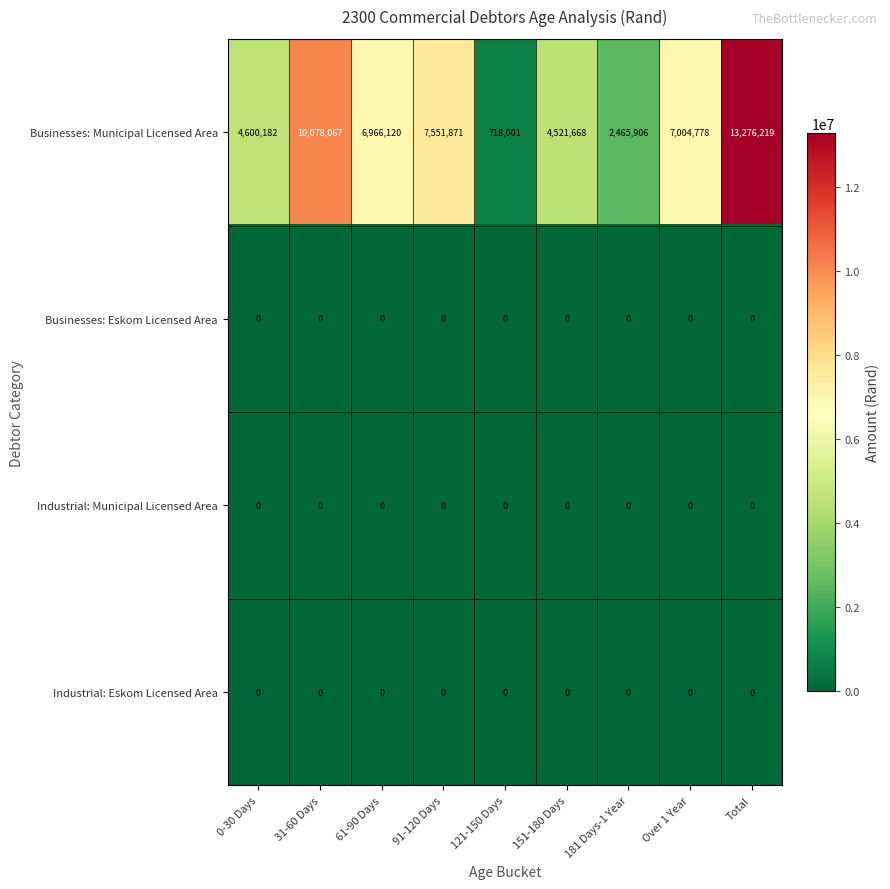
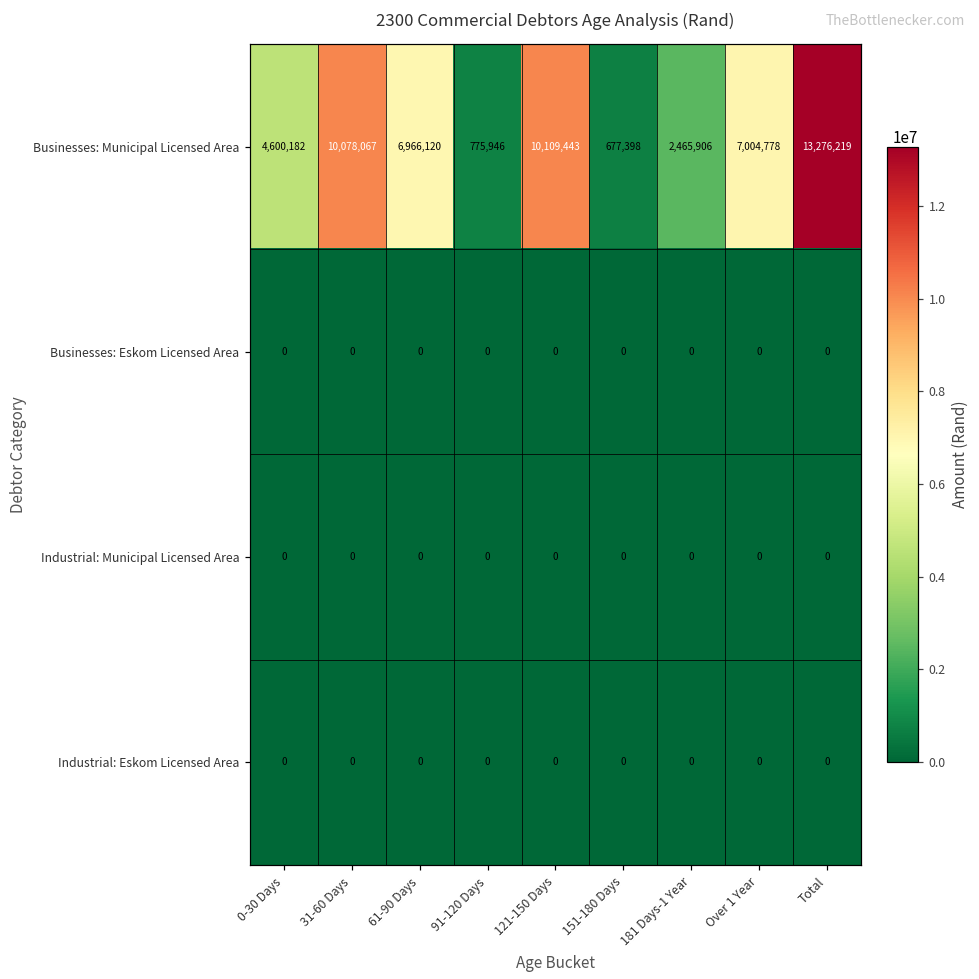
  {
    "Businesses: Municipal Licensed Area": {
      "0-30 Days": "4,600,182",
      "31-60 Days": "10,078,067",
      "61-90 Days": "6,966,120",
-     "91-120 Days": "7,551,871",
-     "121-150 Days": "718,001",
-     "151-180 Days": "4,521,668",
+     "91-120 Days": "775,946",
+     "121-150 Days": "10,109,443",
+     "151-180 Days": "677,398",
      "181 Days-1 Year": "2,465,906",
      "Over 1 Year": "7,004,778",
      "Total": "13,276,219"
    },
    "Businesses: Eskom Licensed Area": {
      "0-30 Days": "0",
      "31-60 Days": "0",
      "61-90 Days": "0",
      "91-120 Days": "0",
      "121-150 Days": "0",
      "151-180 Days": "0",
      "181 Days-1 Year": "0",
      "Over 1 Year": "0",
      "Total": "0"
    },
    "Industrial: Municipal Licensed Area": {
      "0-30 Days": "0",
      "31-60 Days": "0",
      "61-90 Days": "0",
      "91-120 Days": "0",
      "121-150 Days": "0",
      "151-180 Days": "0",
      "181 Days-1 Year": "0",
      "Over 1 Year": "0",
      "Total": "0"
    },
    "Industrial: Eskom Licensed Area": {
      "0-30 Days": "0",
      "31-60 Days": "0",
      "61-90 Days": "0",
      "91-120 Days": "0",
      "121-150 Days": "0",
      "151-180 Days": "0",
      "181 Days-1 Year": "0",
      "Over 1 Year": "0",
      "Total": "0"
    }
  }
